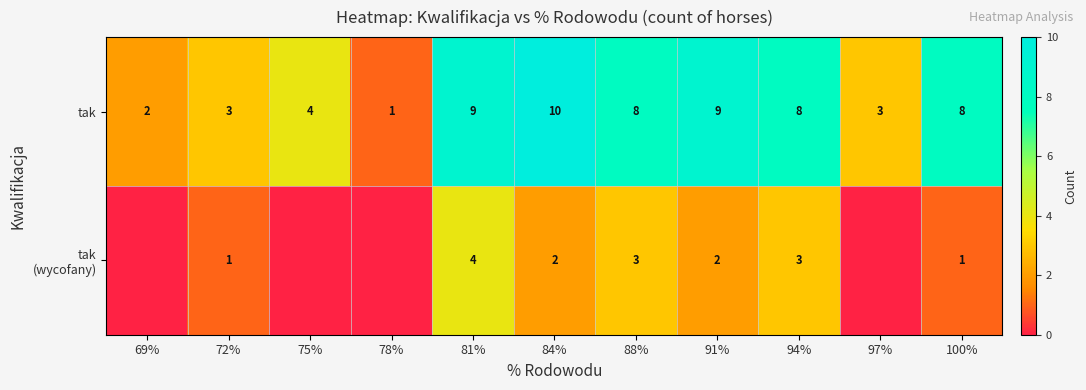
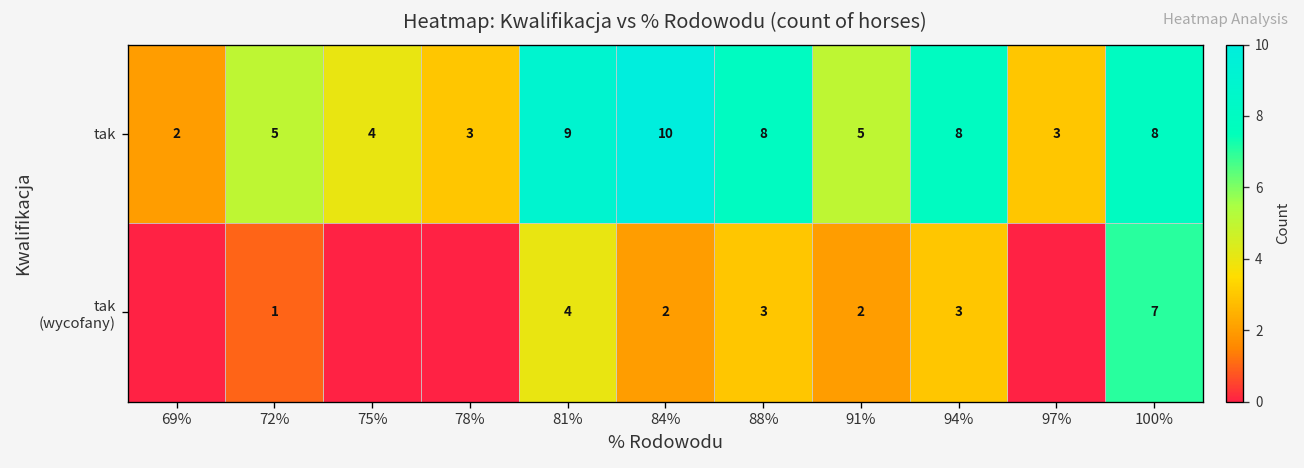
  {
    "tak": {
      "69%": 2,
-     "72%": 3,
+     "72%": 5,
      "75%": 4,
-     "78%": 1,
+     "78%": 3,
      "81%": 9,
      "84%": 10,
      "88%": 8,
-     "91%": 9,
+     "91%": 5,
      "94%": 8,
      "97%": 3,
      "100%": 8
    },
    "tak (wycofany)": {
      "72%": 1,
      "81%": 4,
      "84%": 2,
      "88%": 3,
      "91%": 2,
      "94%": 3,
-     "100%": 1
+     "100%": 7
    }
  }
